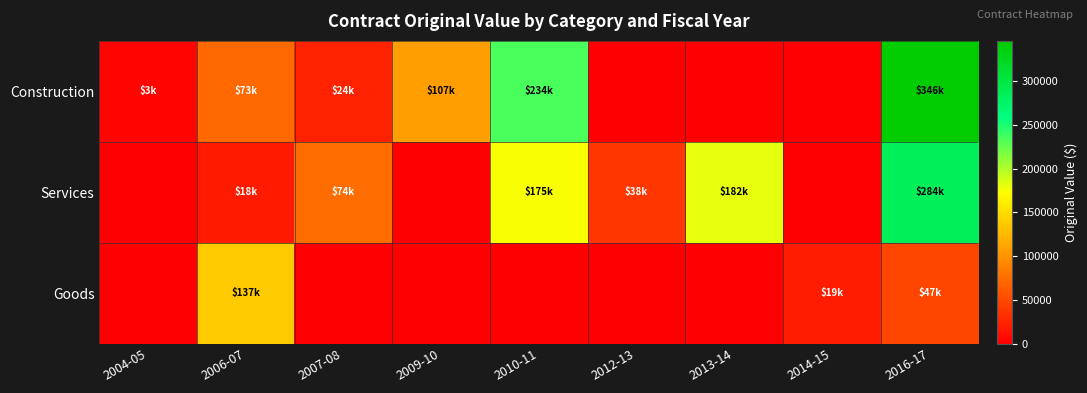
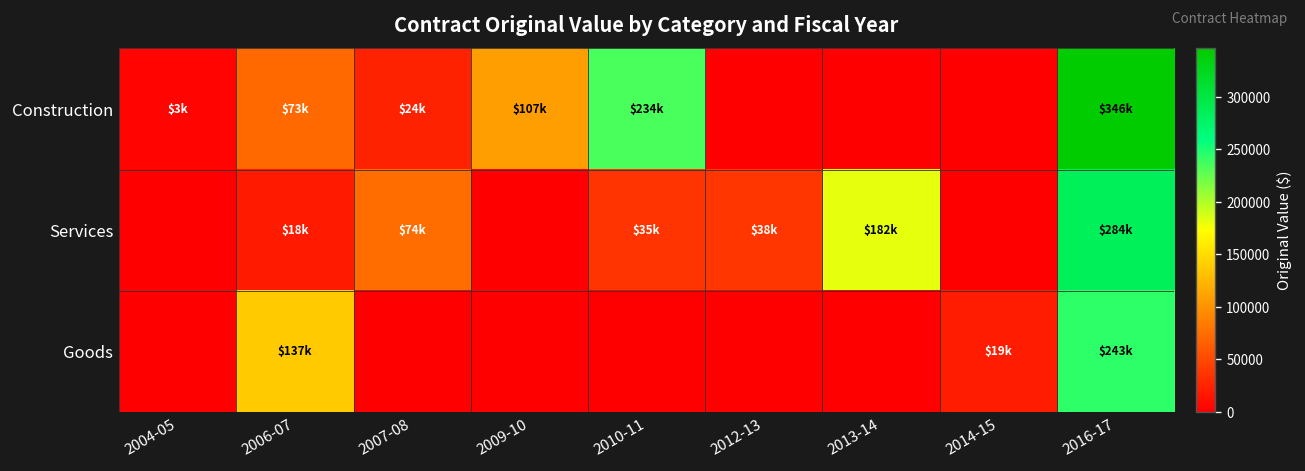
  {
    "Construction": {
      "2004-05": "$3k",
      "2006-07": "$73k",
      "2007-08": "$24k",
      "2009-10": "$107k",
      "2010-11": "$234k",
      "2016-17": "$346k"
    },
    "Services": {
      "2006-07": "$18k",
      "2007-08": "$74k",
-     "2010-11": "$175k",
+     "2010-11": "$35k",
      "2012-13": "$38k",
      "2013-14": "$182k",
      "2016-17": "$284k"
    },
    "Goods": {
      "2006-07": "$137k",
      "2014-15": "$19k",
-     "2016-17": "$47k"
+     "2016-17": "$243k"
    }
  }
